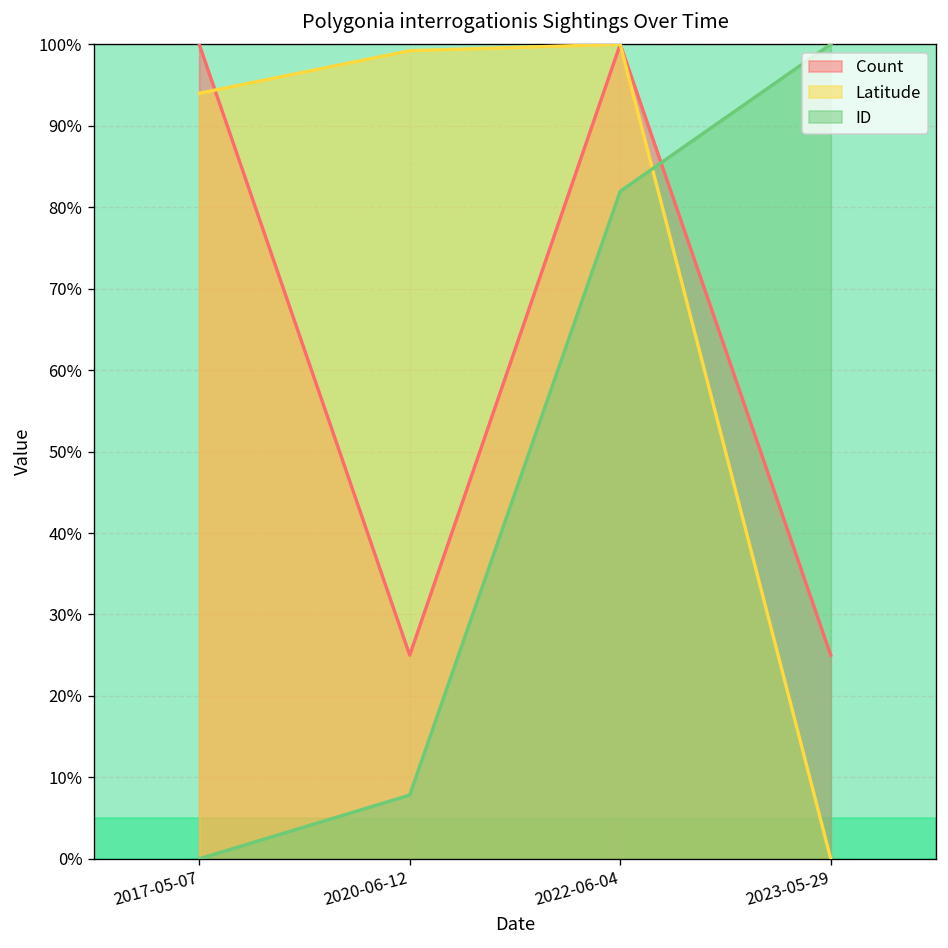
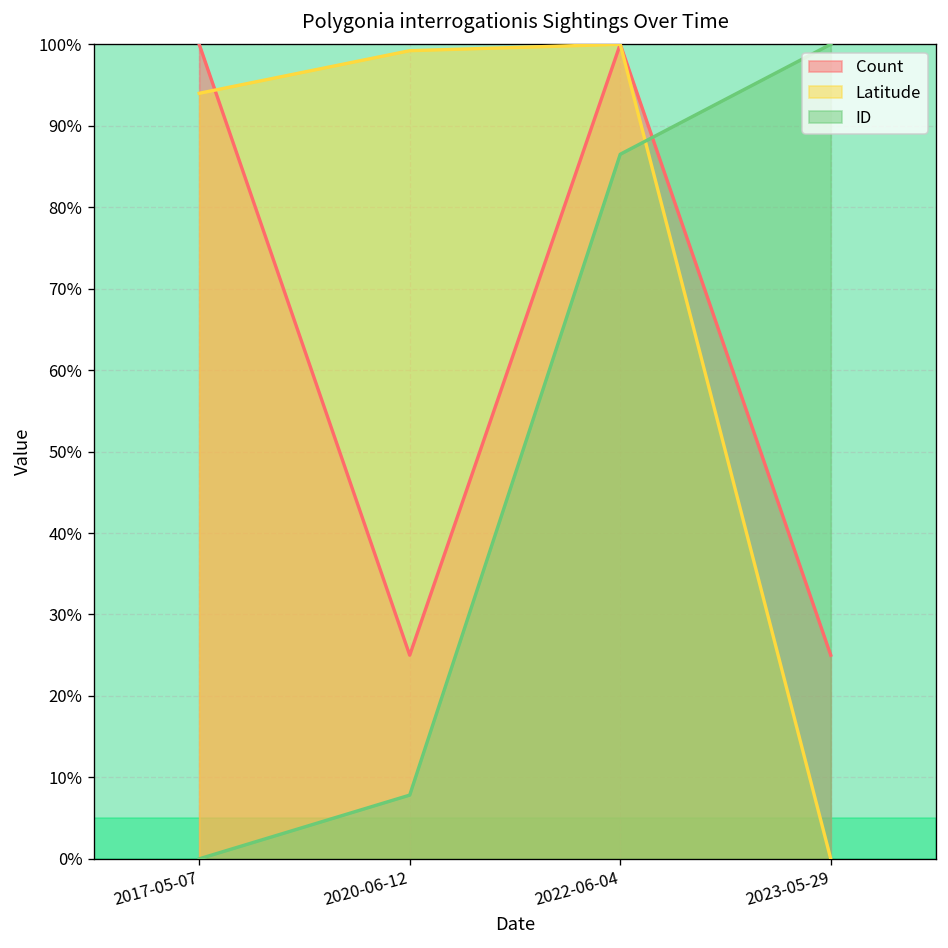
  {
    "Count": {
      "2017-05-07": "100%",
      "2020-06-12": "25%",
      "2023-05-29": "25%"
    },
    "Latitude": {
      "2017-05-07": "94%",
      "2020-06-12": "99%",
      "2023-05-29": "0%"
    },
    "ID": {
      "2017-05-07": "0%",
      "2020-06-12": "8%",
-     "2022-06-04": "82%",
+     "2022-06-04": "86%",
      "2023-05-29": "100%"
    }
  }
